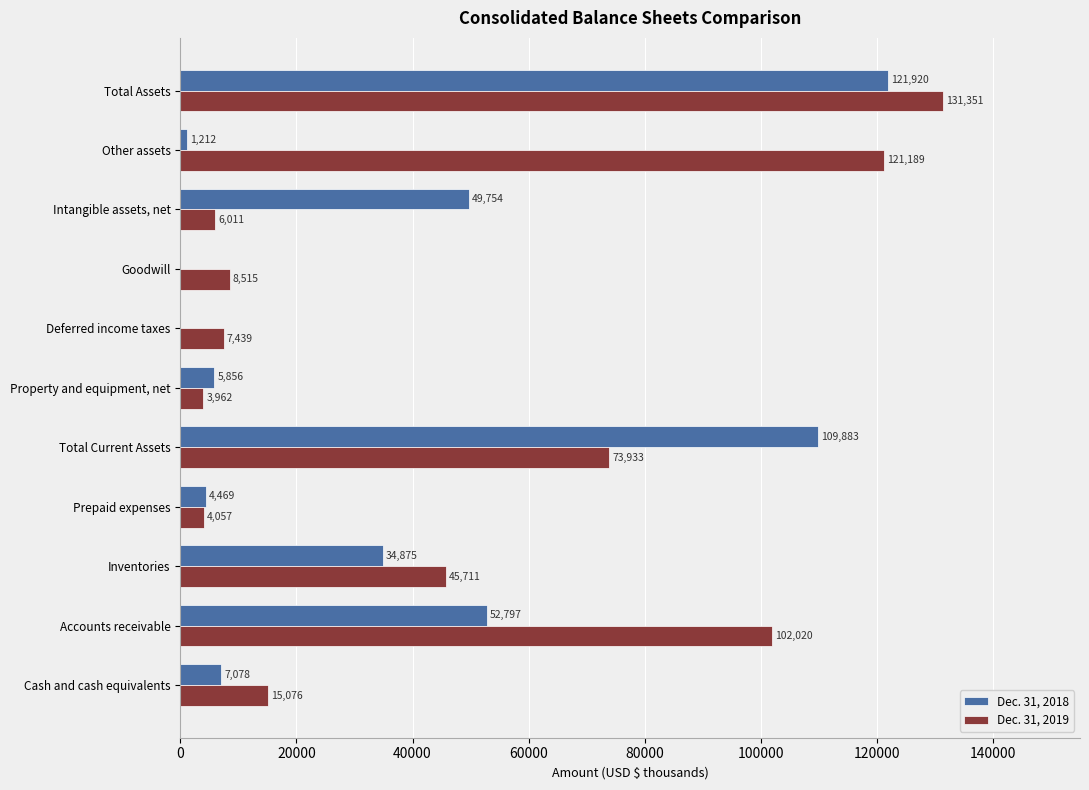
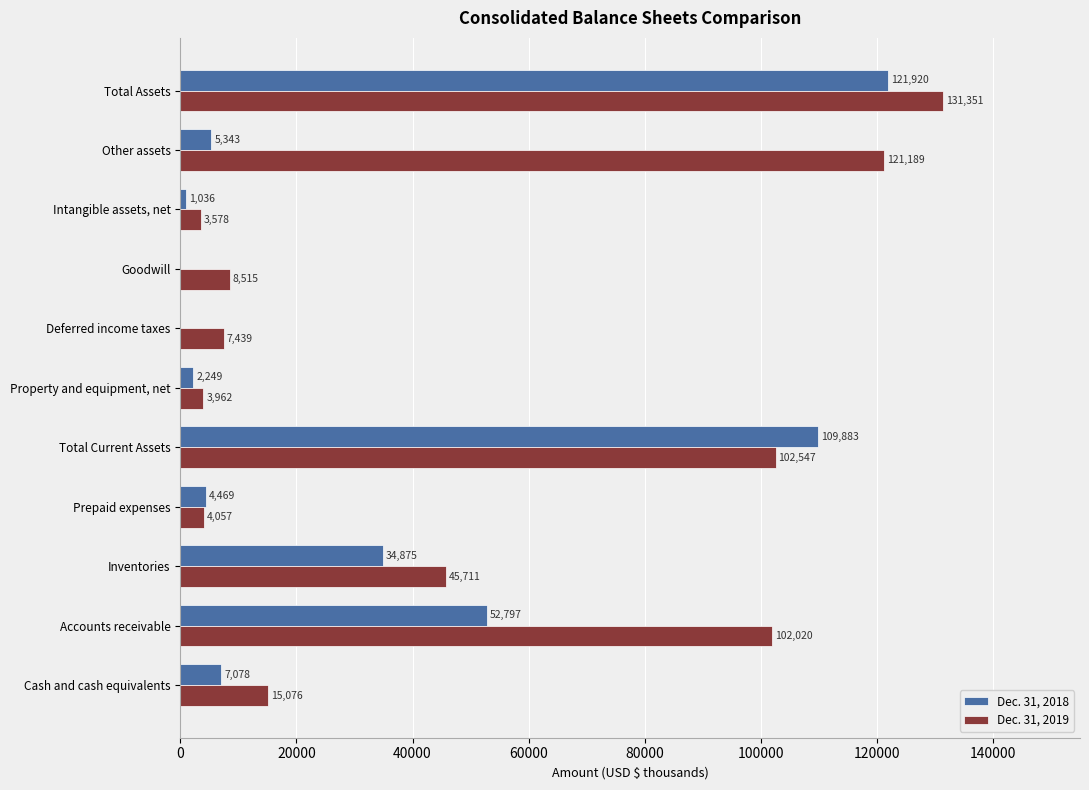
  {
    "Dec. 31, 2018": {
      "Total Assets": "121,920",
-     "Other assets": "1,212",
-     "Intangible assets, net": "49,754",
-     "Property and equipment, net": "5,856",
+     "Other assets": "5,343",
+     "Intangible assets, net": "1,036",
+     "Property and equipment, net": "2,249",
      "Total Current Assets": "109,883",
      "Prepaid expenses": "4,469",
      "Inventories": "34,875",
      "Accounts receivable": "52,797",
      "Cash and cash equivalents": "7,078"
    },
    "Dec. 31, 2019": {
      "Total Assets": "131,351",
      "Other assets": "121,189",
-     "Intangible assets, net": "6,011",
+     "Intangible assets, net": "3,578",
      "Goodwill": "8,515",
      "Deferred income taxes": "7,439",
      "Property and equipment, net": "3,962",
-     "Total Current Assets": "73,933",
+     "Total Current Assets": "102,547",
      "Prepaid expenses": "4,057",
      "Inventories": "45,711",
      "Accounts receivable": "102,020",
      "Cash and cash equivalents": "15,076"
    }
  }
